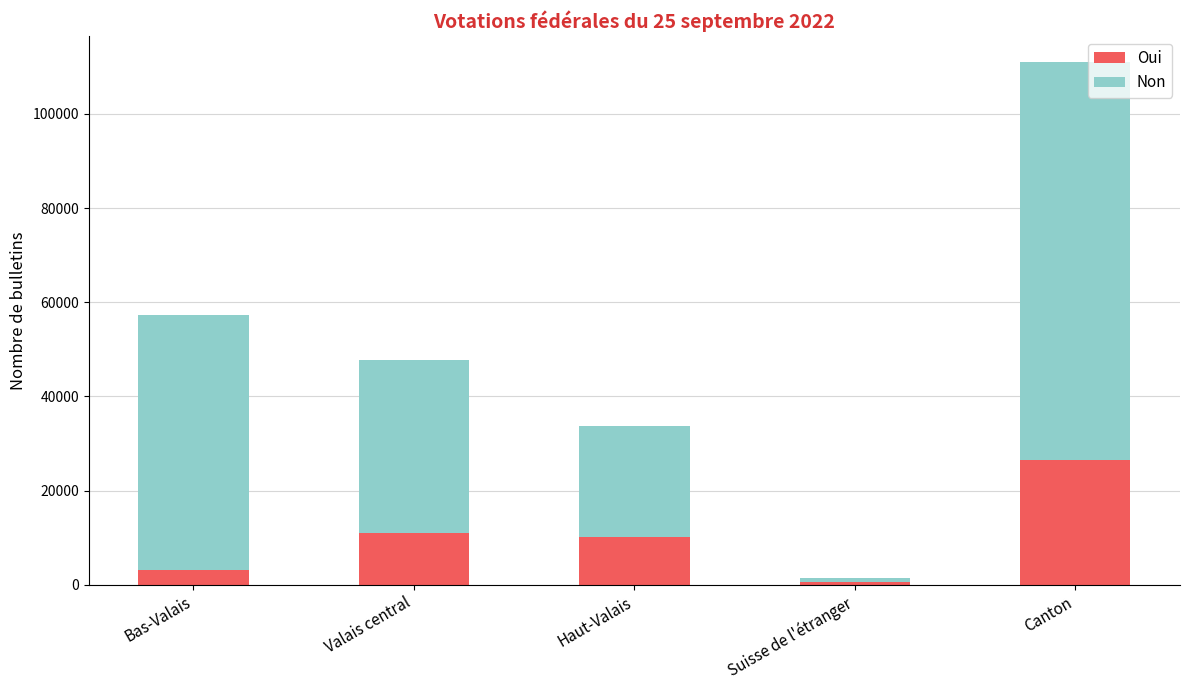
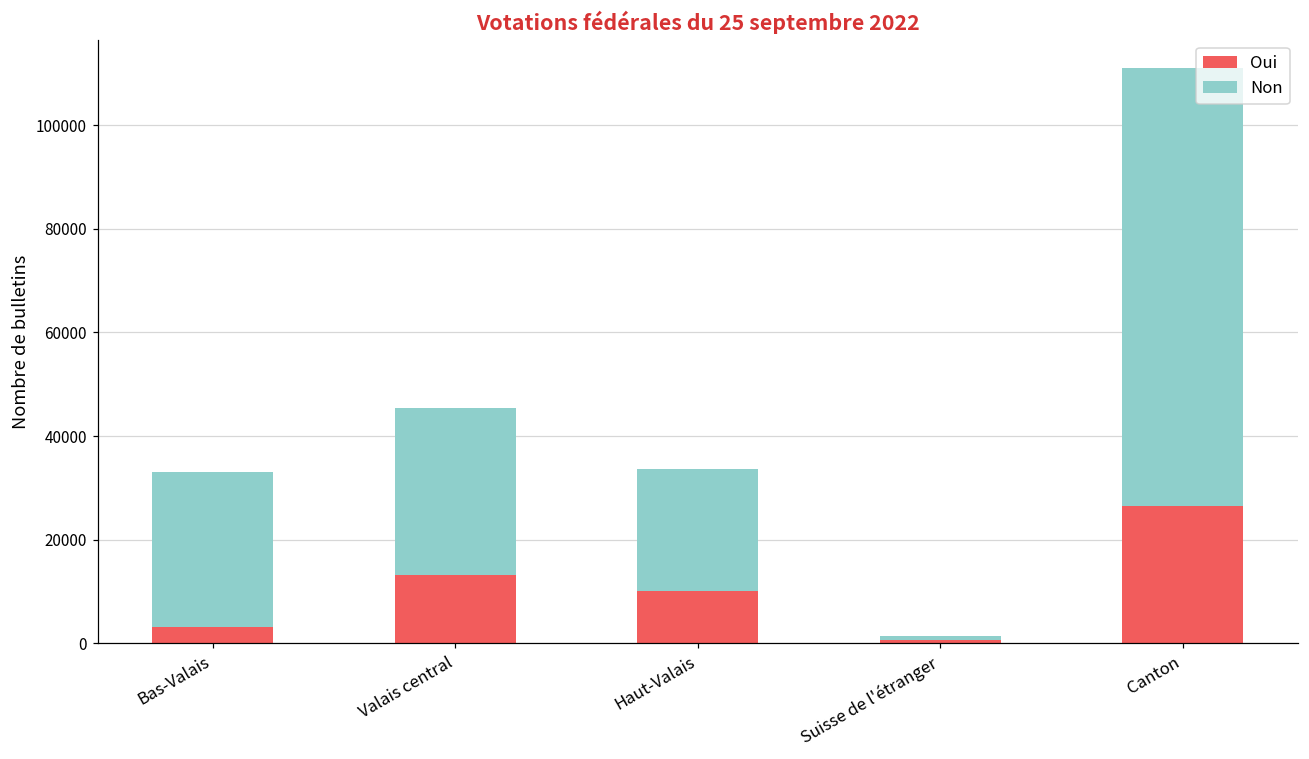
  {
    "Oui": {
      "Bas-Valais": 3000,
-     "Valais central": 11000,
+     "Valais central": 13000,
      "Haut-Valais": 10000,
      "Suisse de l'étranger": 1000,
      "Canton": 27000
    },
    "Non": {
-     "Bas-Valais": 54000,
-     "Valais central": 37000,
+     "Bas-Valais": 30000,
+     "Valais central": 32000,
      "Haut-Valais": 24000,
      "Suisse de l'étranger": 1000,
      "Canton": 84000
    }
  }
